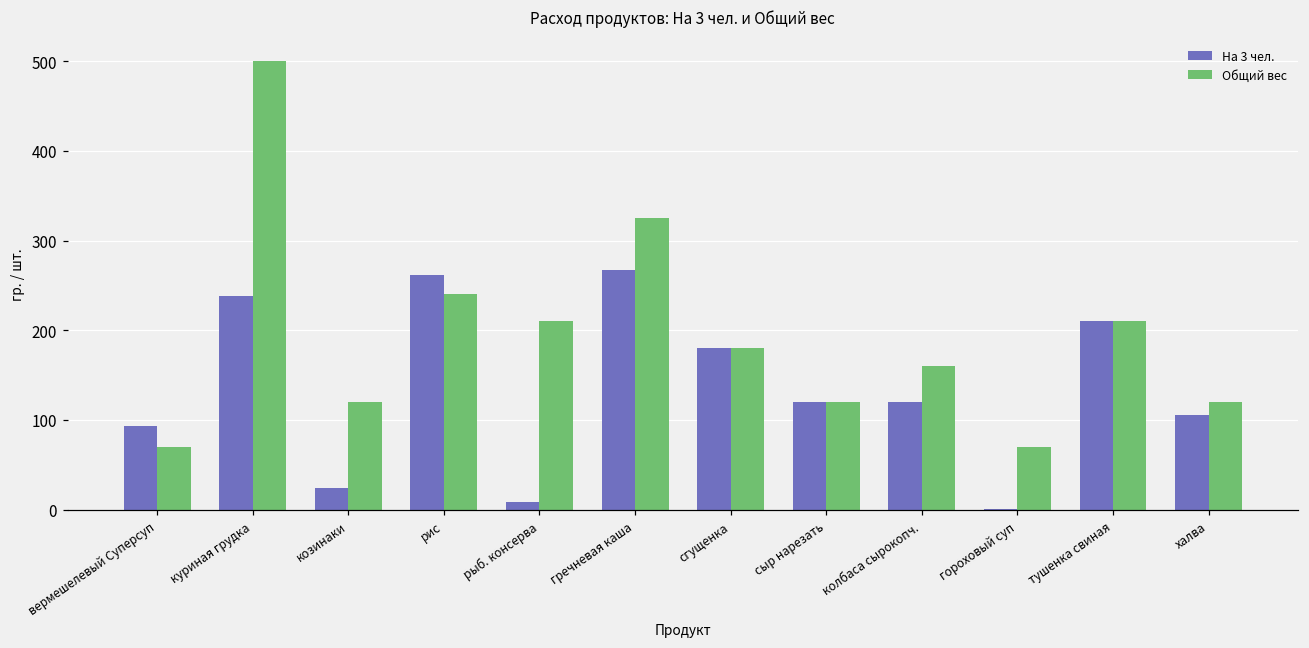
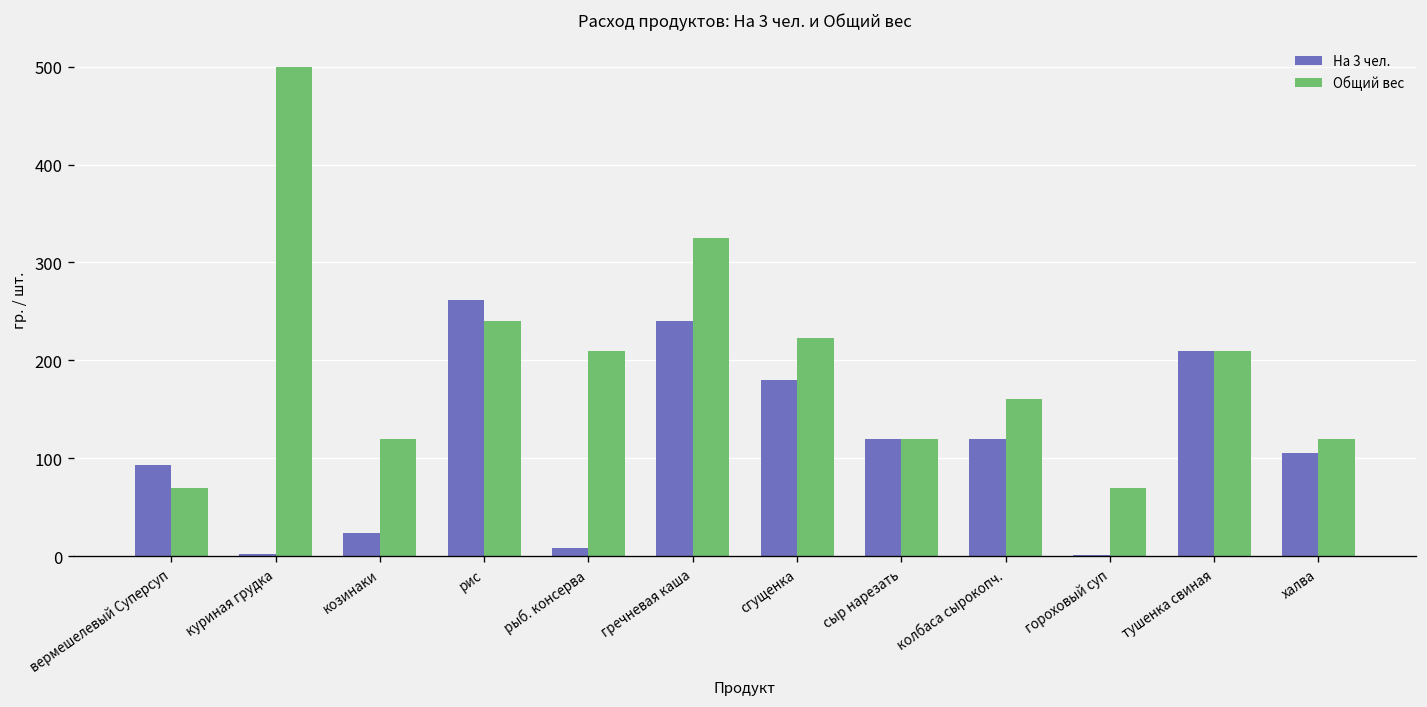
  {
    "На 3 чел.": {
      "вермешелевый Суперсуп": 90,
-     "куриная грудка": 240,
+     "куриная грудка": 0,
      "козинаки": 20,
      "рис": 260,
      "рыб. консерва": 10,
-     "гречневая каша": 270,
+     "гречневая каша": 240,
      "сгущенка": 180,
      "сыр нарезать": 120,
      "колбаса сырокопч.": 120,
      "тушенка свиная": 210,
      "халва": 110
    },
    "Общий вес": {
      "вермешелевый Суперсуп": 70,
      "куриная грудка": 500,
      "козинаки": 120,
      "рис": 240,
      "рыб. консерва": 210,
      "гречневая каша": 330,
-     "сгущенка": 180,
+     "сгущенка": 220,
      "сыр нарезать": 120,
      "колбаса сырокопч.": 160,
      "гороховый суп": 70,
      "тушенка свиная": 210,
      "халва": 120
    }
  }
